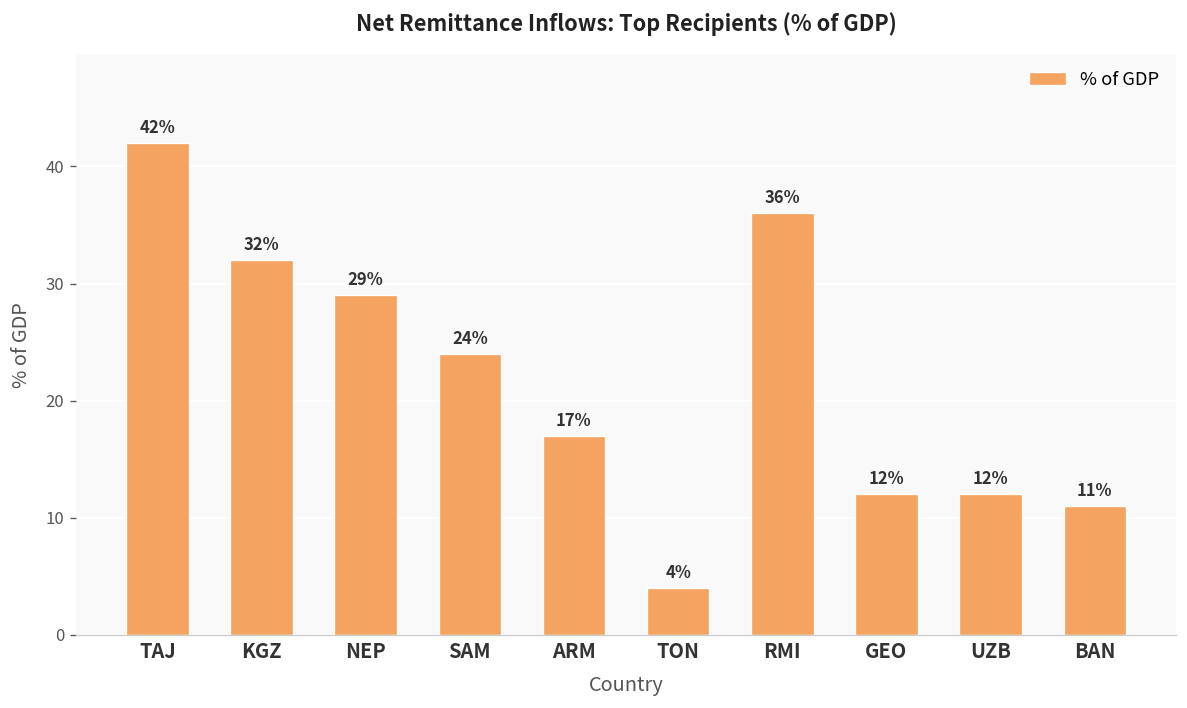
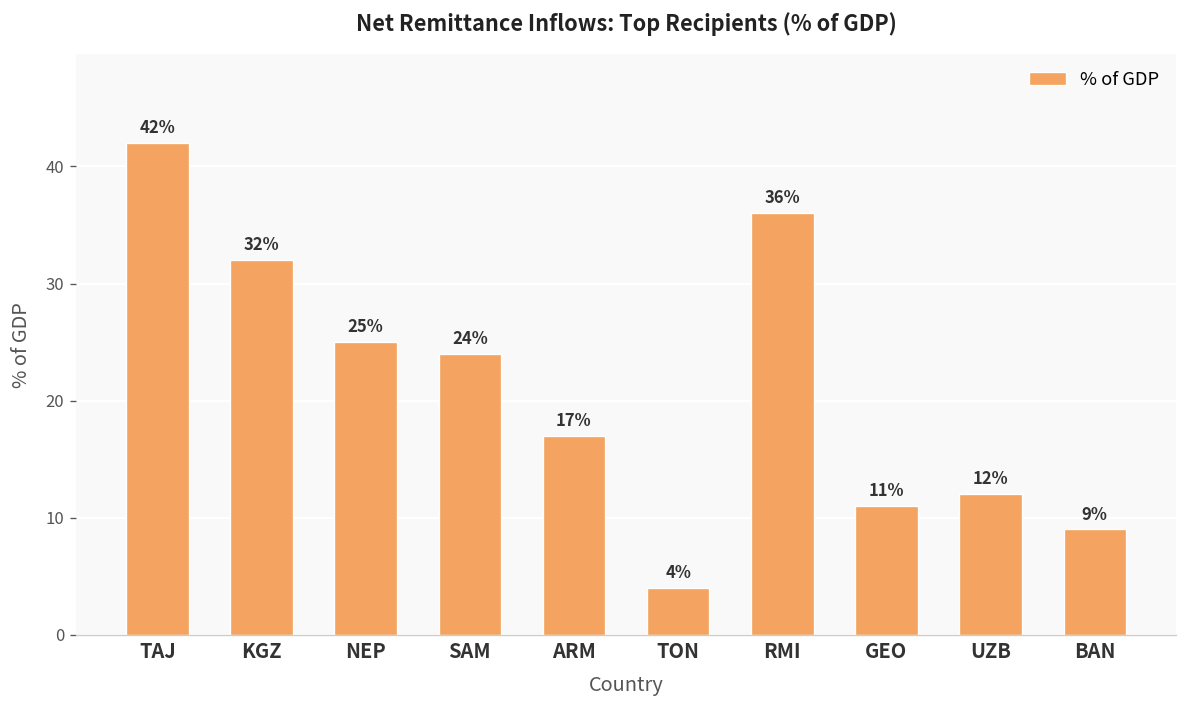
  {
    "TAJ": "42%",
    "KGZ": "32%",
-   "NEP": "29%",
+   "NEP": "25%",
    "SAM": "24%",
    "ARM": "17%",
    "TON": "4%",
    "RMI": "36%",
-   "GEO": "12%",
+   "GEO": "11%",
    "UZB": "12%",
-   "BAN": "11%"
+   "BAN": "9%"
  }
